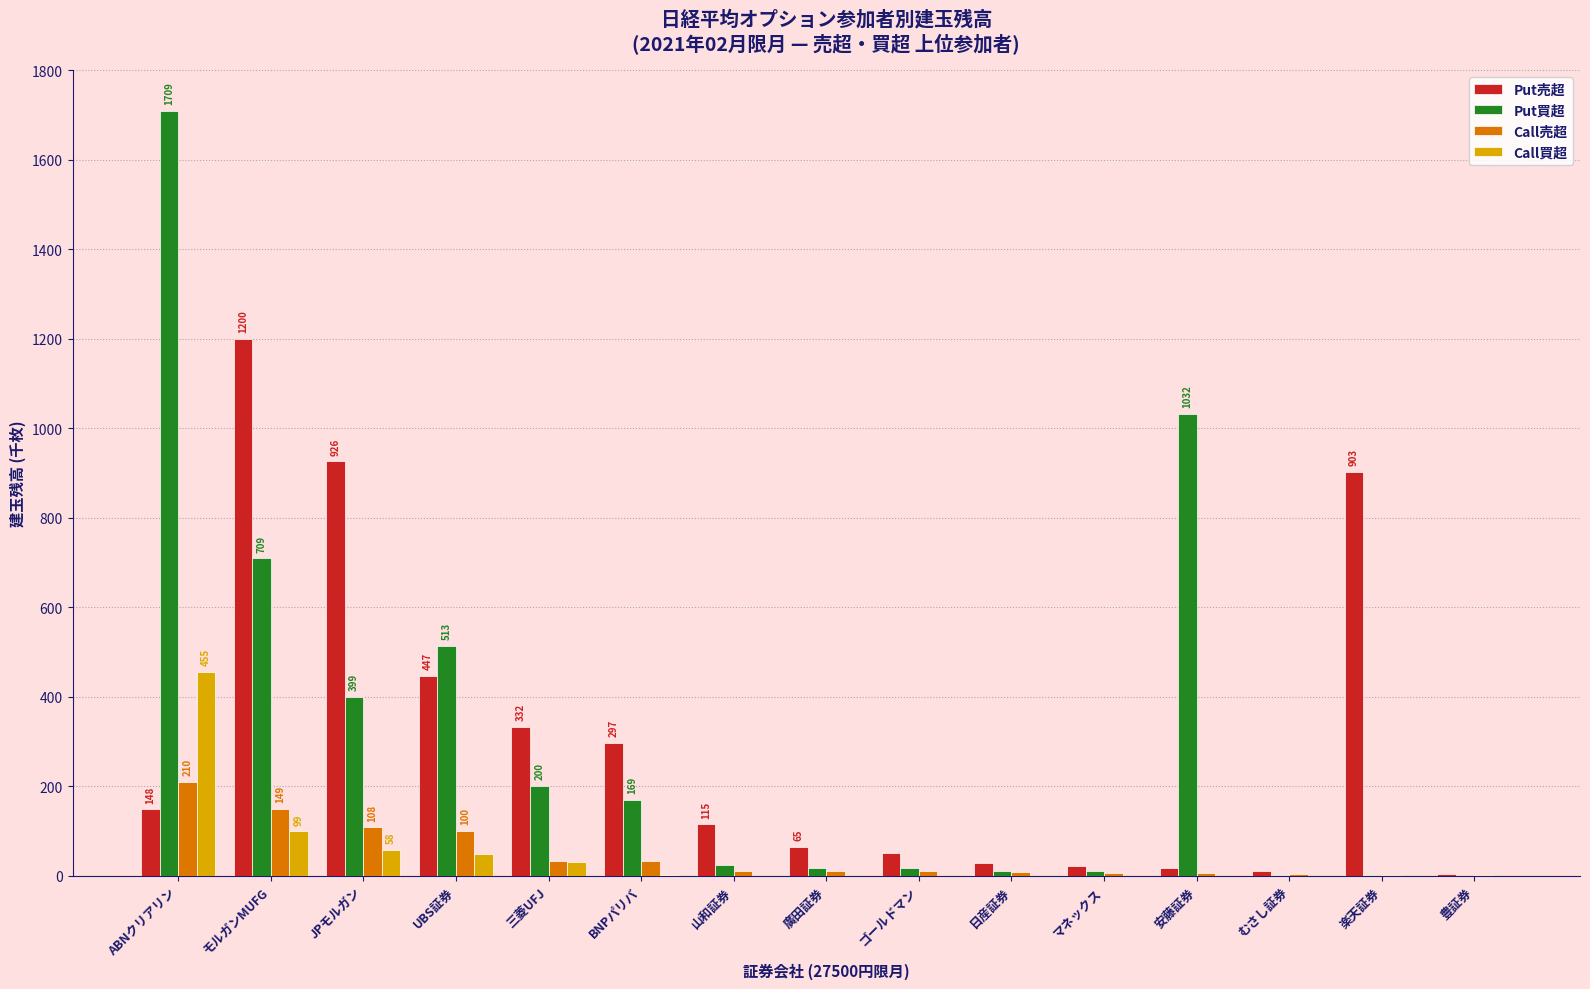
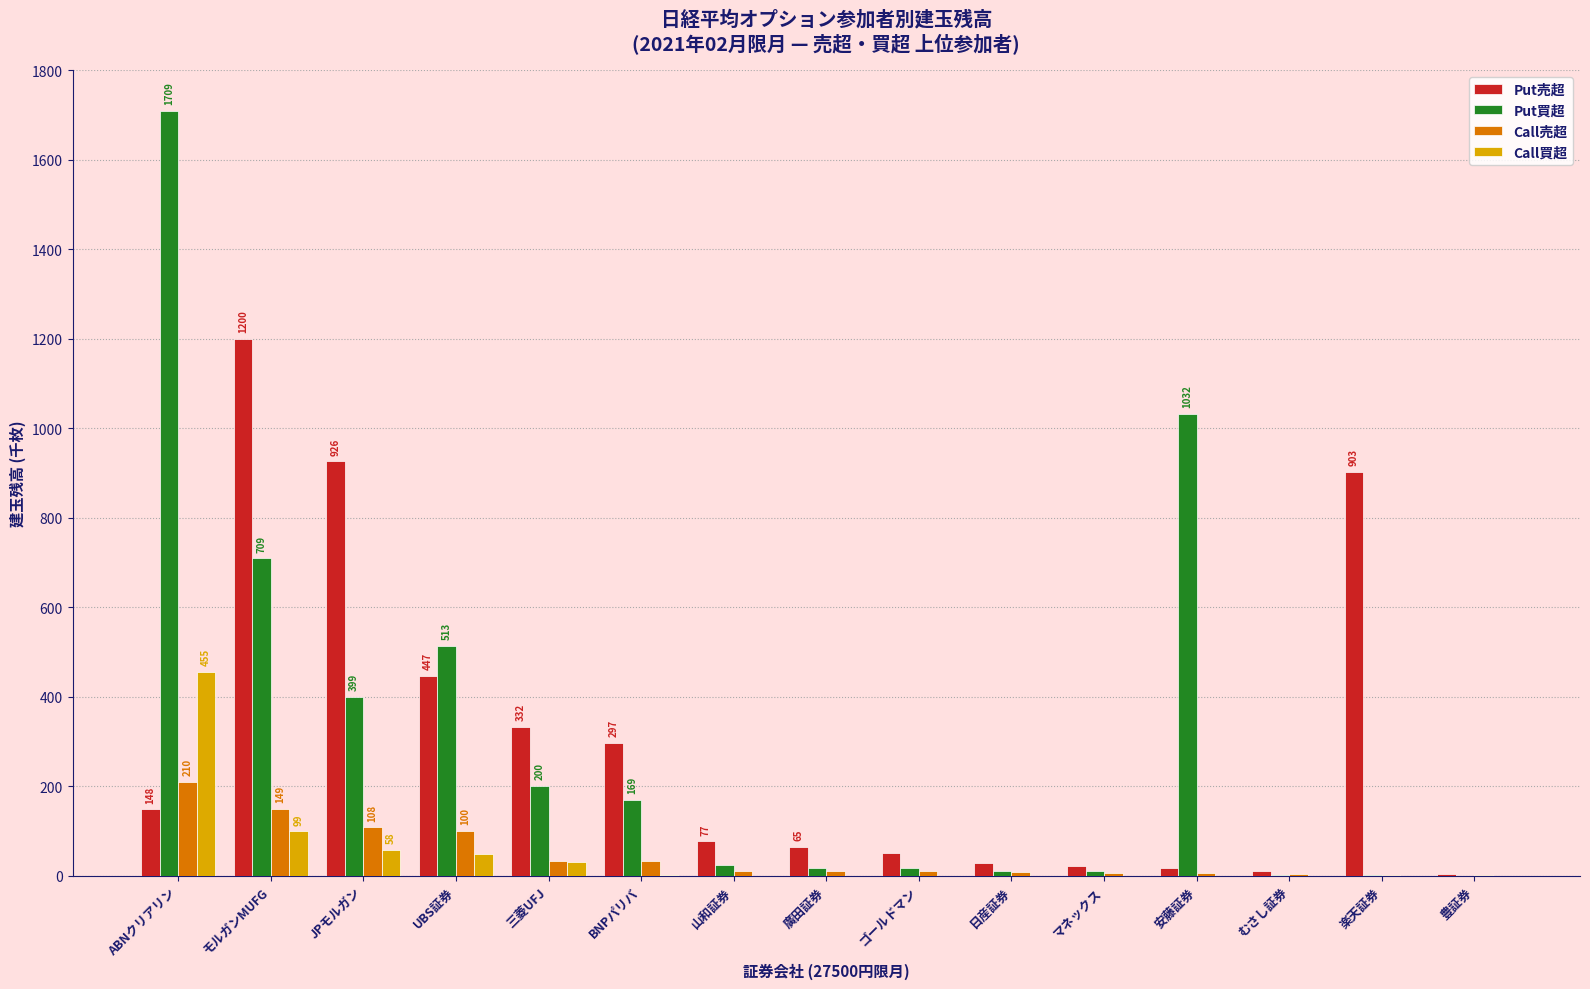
  {
    "Put売超": {
      "ABNクリアリン": 148,
      "モルガンMUFG": 1200,
      "JPモルガン": 926,
      "UBS証券": 447,
      "三菱UFJ": 332,
      "BNPパリバ": 297,
-     "山和証券": 115,
+     "山和証券": 77,
      "廣田証券": 65,
      "楽天証券": 903
    },
    "Put買超": {
      "ABNクリアリン": 1709,
      "モルガンMUFG": 709,
      "JPモルガン": 399,
      "UBS証券": 513,
      "三菱UFJ": 200,
      "BNPパリバ": 169,
      "安藤証券": 1032
    }
  }
